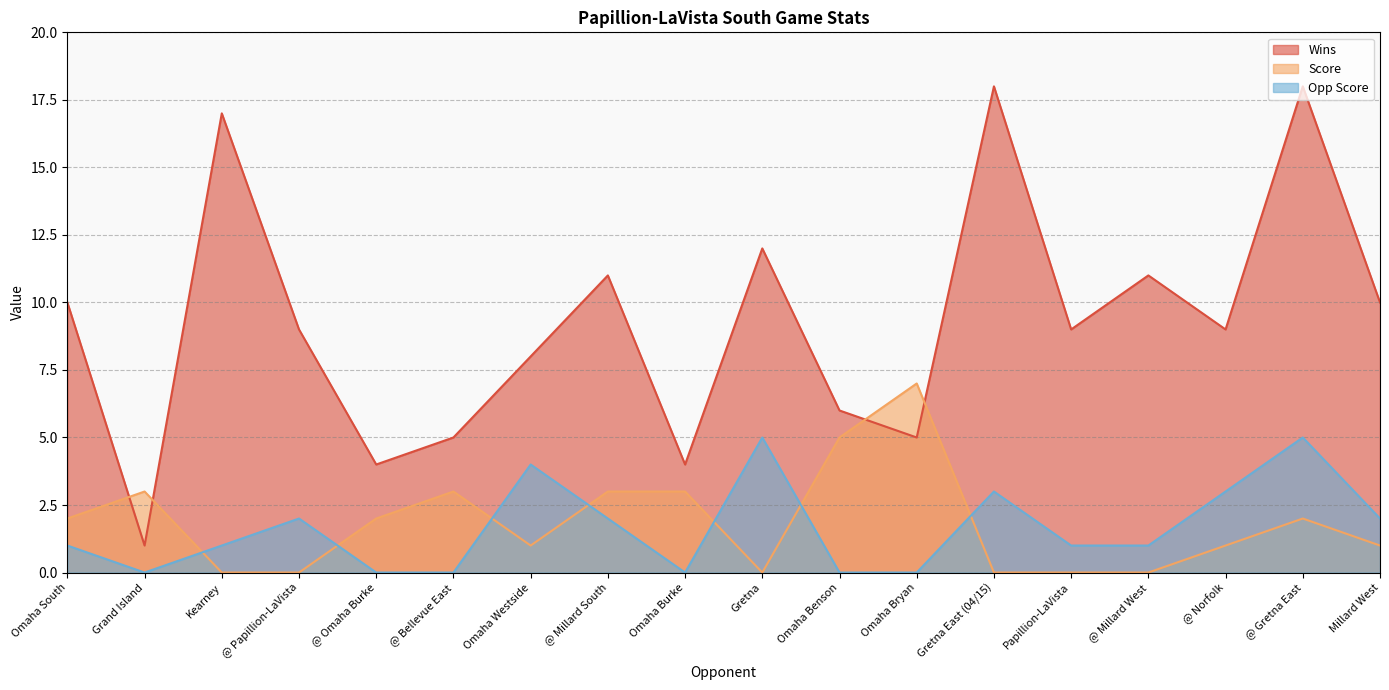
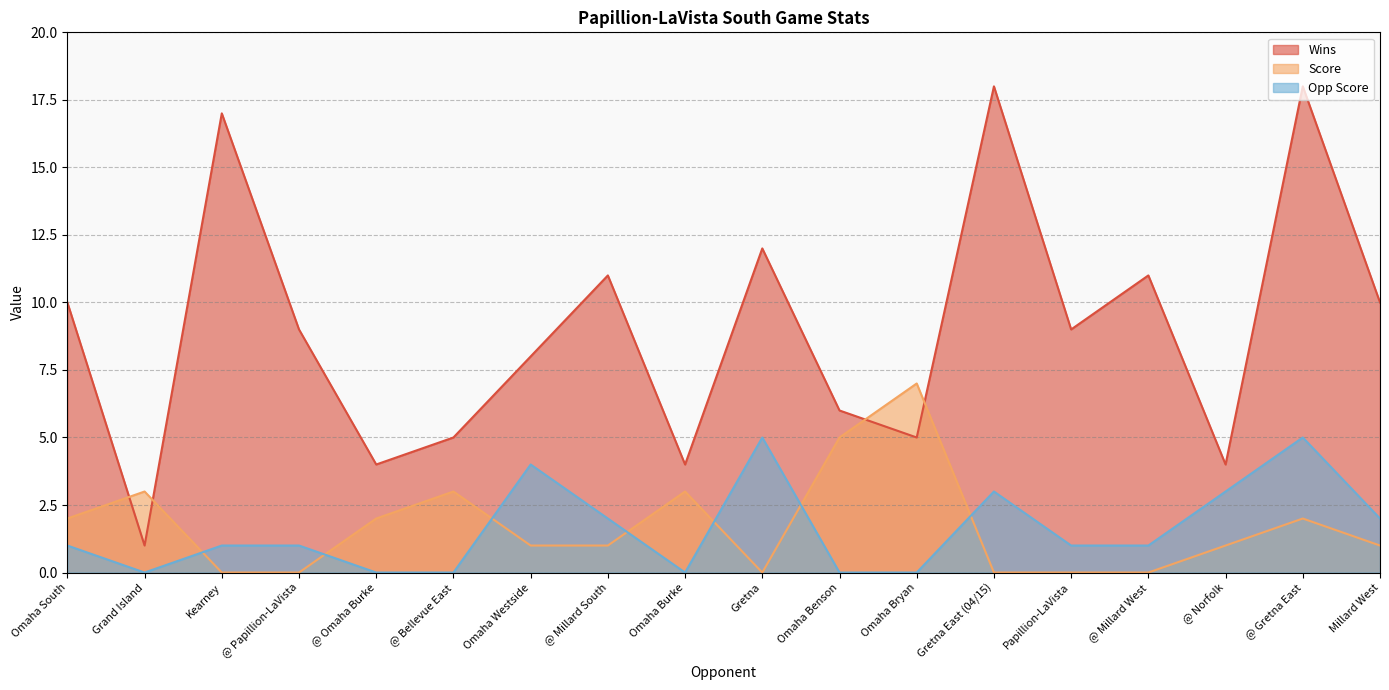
  {
    "Wins": {
      "Omaha South": 10,
      "Grand Island": 1,
      "Kearney": 17,
      "@ Papillion-LaVista": 9,
      "@ Omaha Burke": 4,
      "@ Bellevue East": 5,
      "Omaha Westside": 8,
      "@ Millard South": 11,
      "Omaha Burke": 4,
      "Gretna": 12,
      "Omaha Benson": 6,
      "Omaha Bryan": 5,
      "Gretna East (04/15)": 18,
      "Papillion-LaVista": 9,
      "@ Millard West": 11,
-     "@ Norfolk": 9,
+     "@ Norfolk": 4,
      "Millard West": 10
    },
    "Score": {
      "Omaha South": 2,
      "Grand Island": 3,
      "Kearney": 0,
      "@ Papillion-LaVista": 0,
      "@ Omaha Burke": 2,
      "@ Bellevue East": 3,
      "Omaha Westside": 1,
-     "@ Millard South": 3,
+     "@ Millard South": 1,
      "Omaha Burke": 3,
      "Gretna": 0,
      "Omaha Benson": 5,
      "Omaha Bryan": 7,
      "Gretna East (04/15)": 0,
      "Papillion-LaVista": 0,
      "@ Millard West": 0,
      "@ Norfolk": 1,
      "@ Gretna East": 2,
      "Millard West": 1
    },
    "Opp Score": {
      "Omaha South": 1,
      "Grand Island": 0,
      "Kearney": 1,
-     "@ Papillion-LaVista": 2,
+     "@ Papillion-LaVista": 1,
      "@ Omaha Burke": 0,
      "@ Bellevue East": 0,
      "Omaha Westside": 4,
      "@ Millard South": 2,
      "Omaha Burke": 0,
      "Gretna": 5,
      "Omaha Benson": 0,
      "Omaha Bryan": 0,
      "Gretna East (04/15)": 3,
      "Papillion-LaVista": 1,
      "@ Millard West": 1,
      "@ Norfolk": 3,
      "@ Gretna East": 5,
      "Millard West": 2
    }
  }
